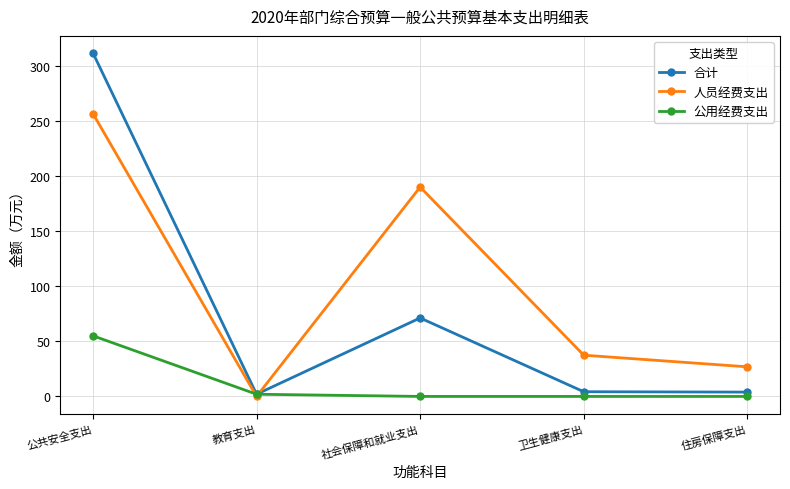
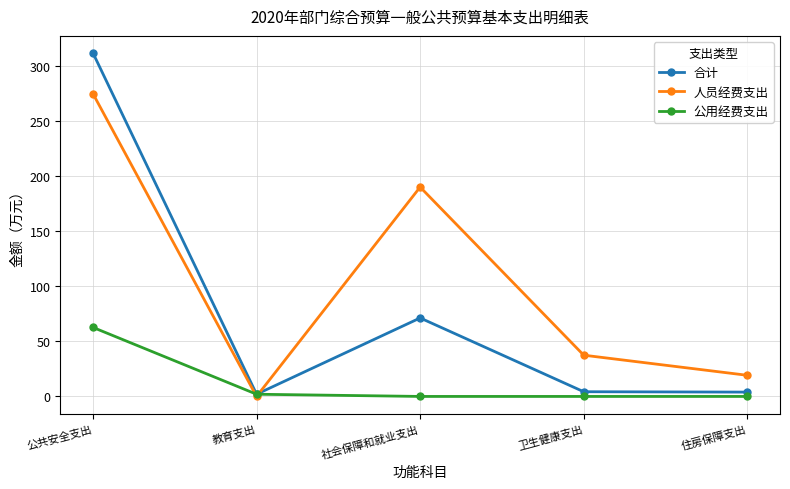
  {
    "合计": {
      "公共安全支出": 311,
      "社会保障和就业支出": 71,
      "卫生健康支出": 4,
      "住房保障支出": 4
    },
    "人员经费支出": {
-     "公共安全支出": 256,
+     "公共安全支出": 275,
      "社会保障和就业支出": 190,
      "卫生健康支出": 37,
-     "住房保障支出": 27
+     "住房保障支出": 19
    },
    "公用经费支出": {
-     "公共安全支出": 55,
+     "公共安全支出": 63,
      "社会保障和就业支出": 0,
      "卫生健康支出": 0,
      "住房保障支出": 0
    }
  }
